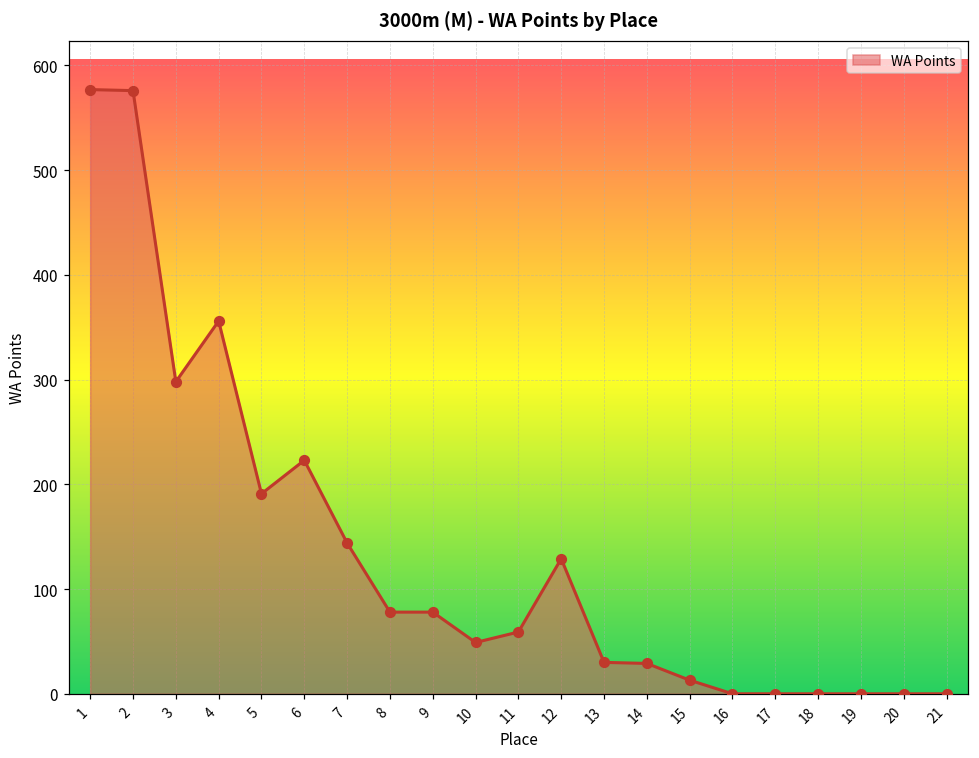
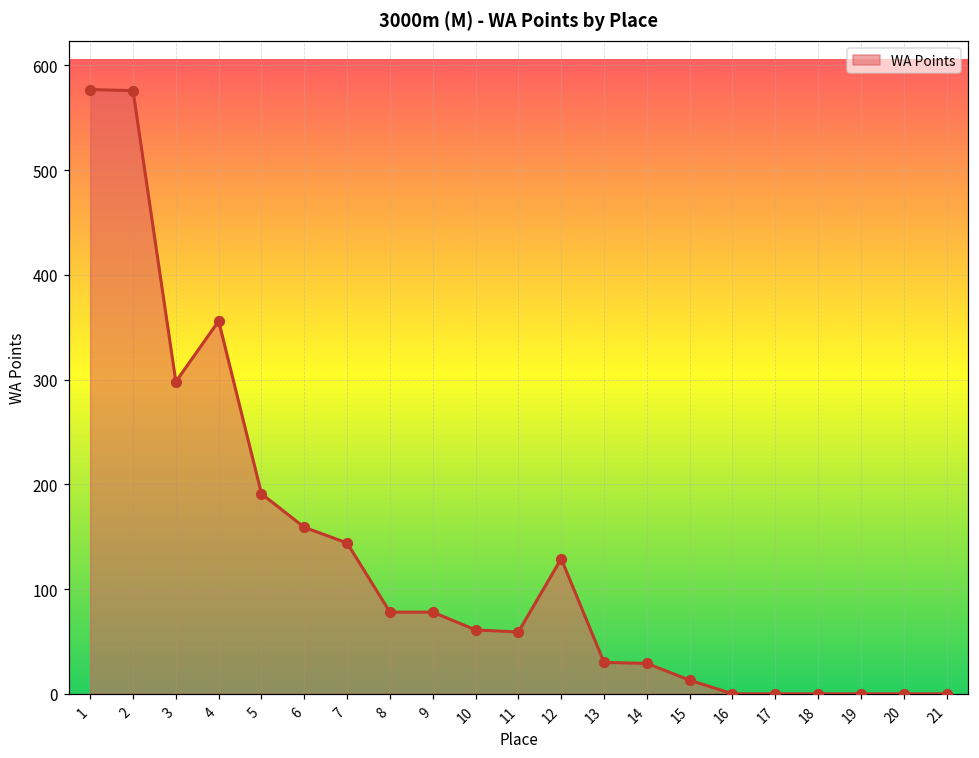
  {
    "1": 580,
    "2": 580,
    "3": 300,
    "4": 360,
    "5": 190,
-   "6": 220,
+   "6": 160,
    "7": 140,
    "8": 80,
    "9": 80,
-   "10": 50,
+   "10": 60,
    "11": 60,
    "12": 130,
    "13": 30,
    "14": 30,
    "15": 10,
    "16": 0,
    "17": 0,
    "18": 0,
    "19": 0,
    "20": 0,
    "21": 0
  }
